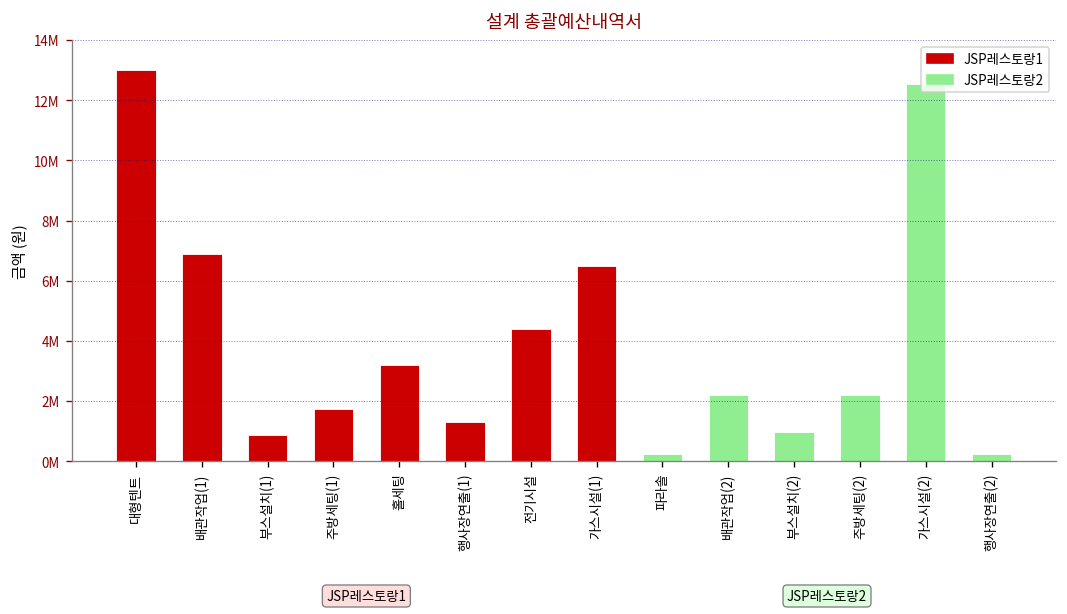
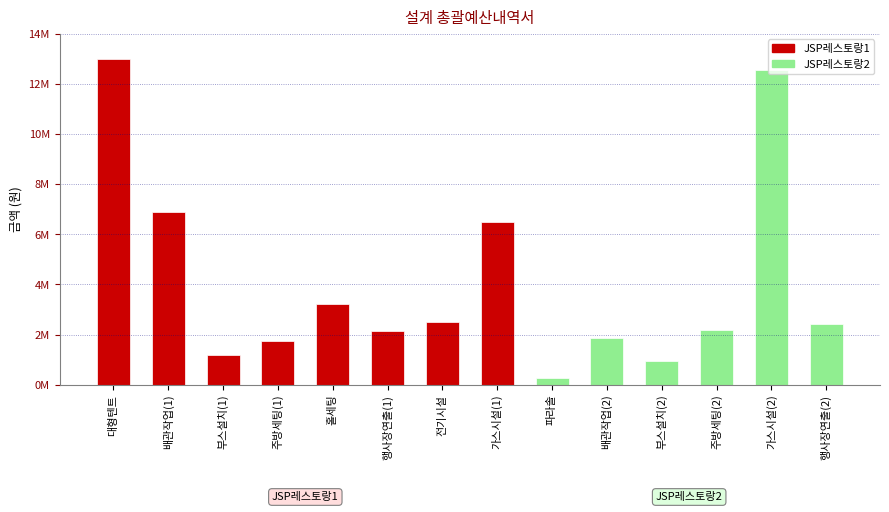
  {
    "대형텐트": 13000000,
    "배관작업(1)": 6900000,
-   "부스설치(1)": 900000,
+   "부스설치(1)": 1200000,
    "주방세팅(1)": 1800000,
    "홀세팅": 3200000,
-   "행사장연출(1)": 1300000,
-   "전기시설": 4400000,
+   "행사장연출(1)": 2200000,
+   "전기시설": 2500000,
    "가스시설(1)": 6500000,
    "파라솔": 300000,
-   "배관작업(2)": 2200000,
+   "배관작업(2)": 1900000,
    "부스설치(2)": 1000000,
    "주방세팅(2)": 2200000,
-   "행사장연출(2)": 200000
+   "행사장연출(2)": 2400000
  }
